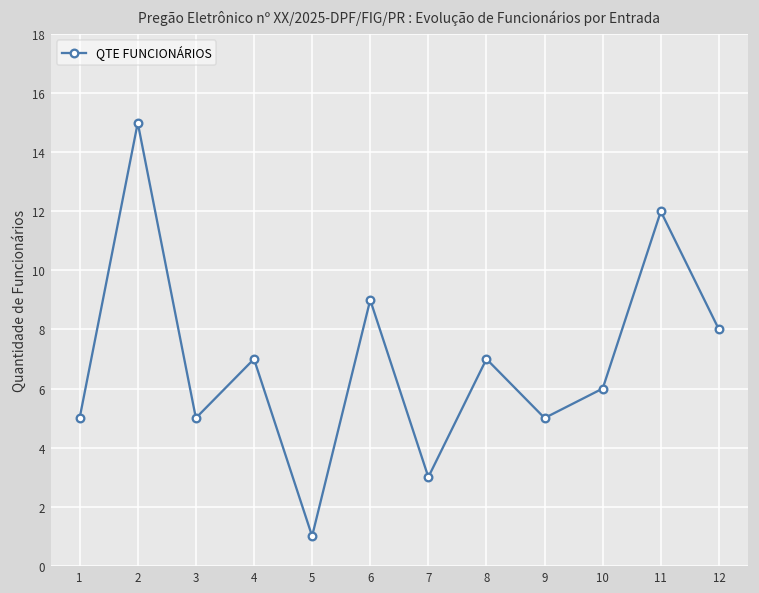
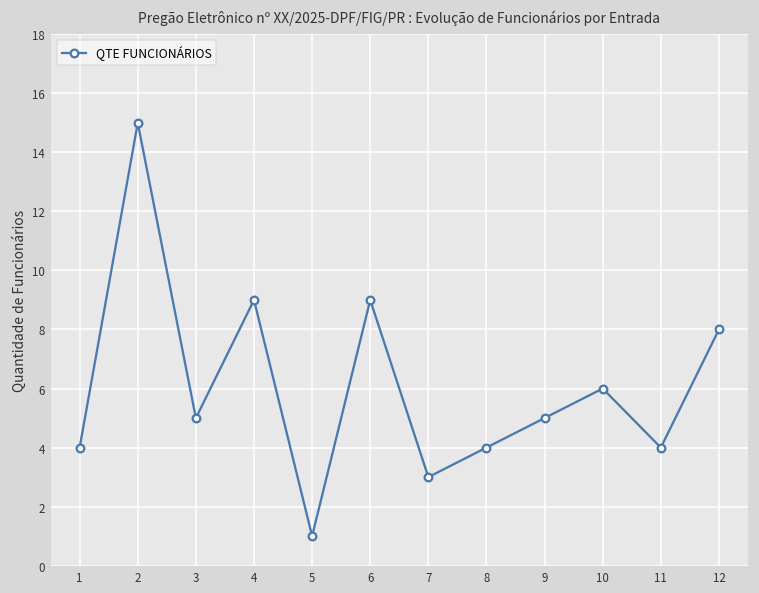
  {
-   "1": 5,
+   "1": 4,
    "2": 15,
    "3": 5,
-   "4": 7,
+   "4": 9,
    "5": 1,
    "6": 9,
    "7": 3,
-   "8": 7,
+   "8": 4,
    "9": 5,
    "10": 6,
-   "11": 12,
+   "11": 4,
    "12": 8
  }
